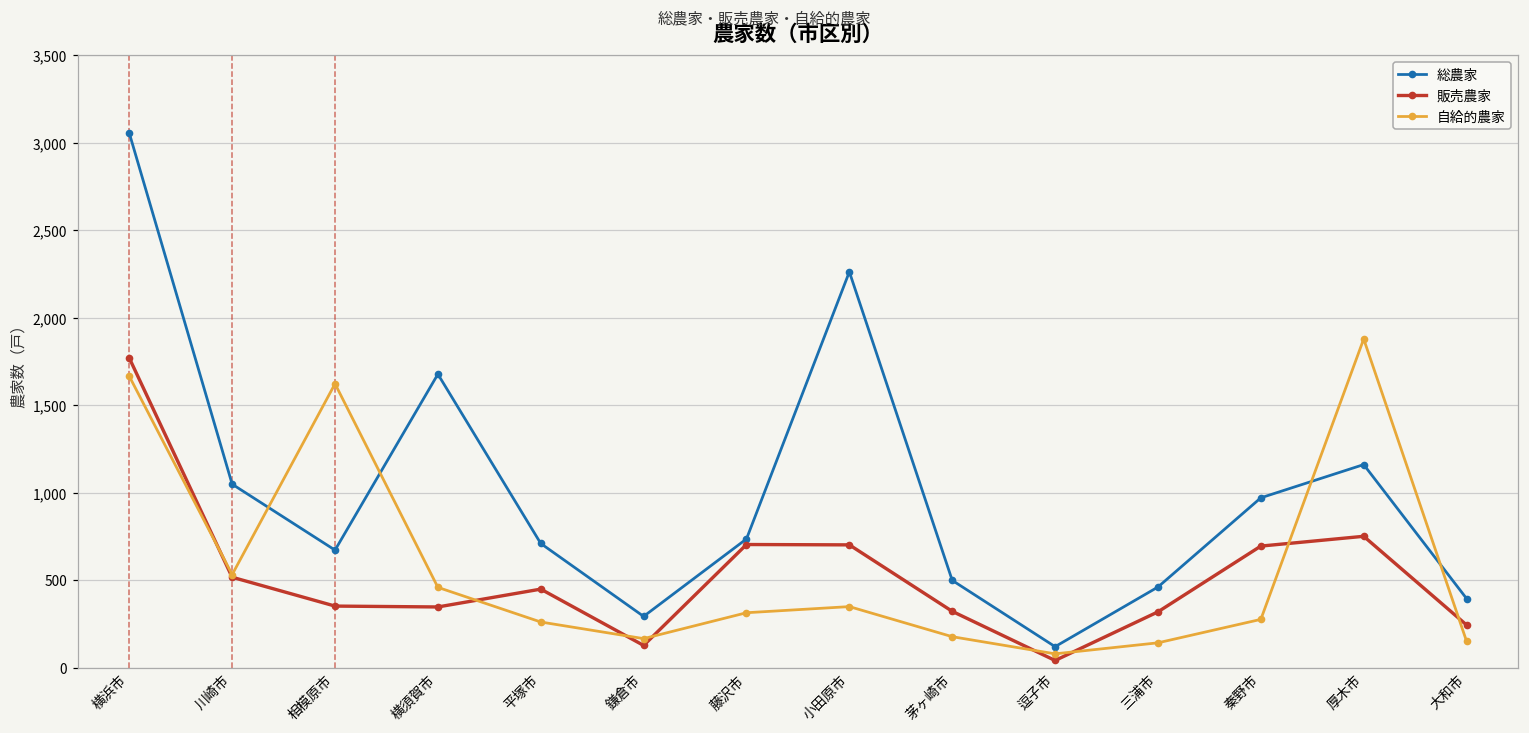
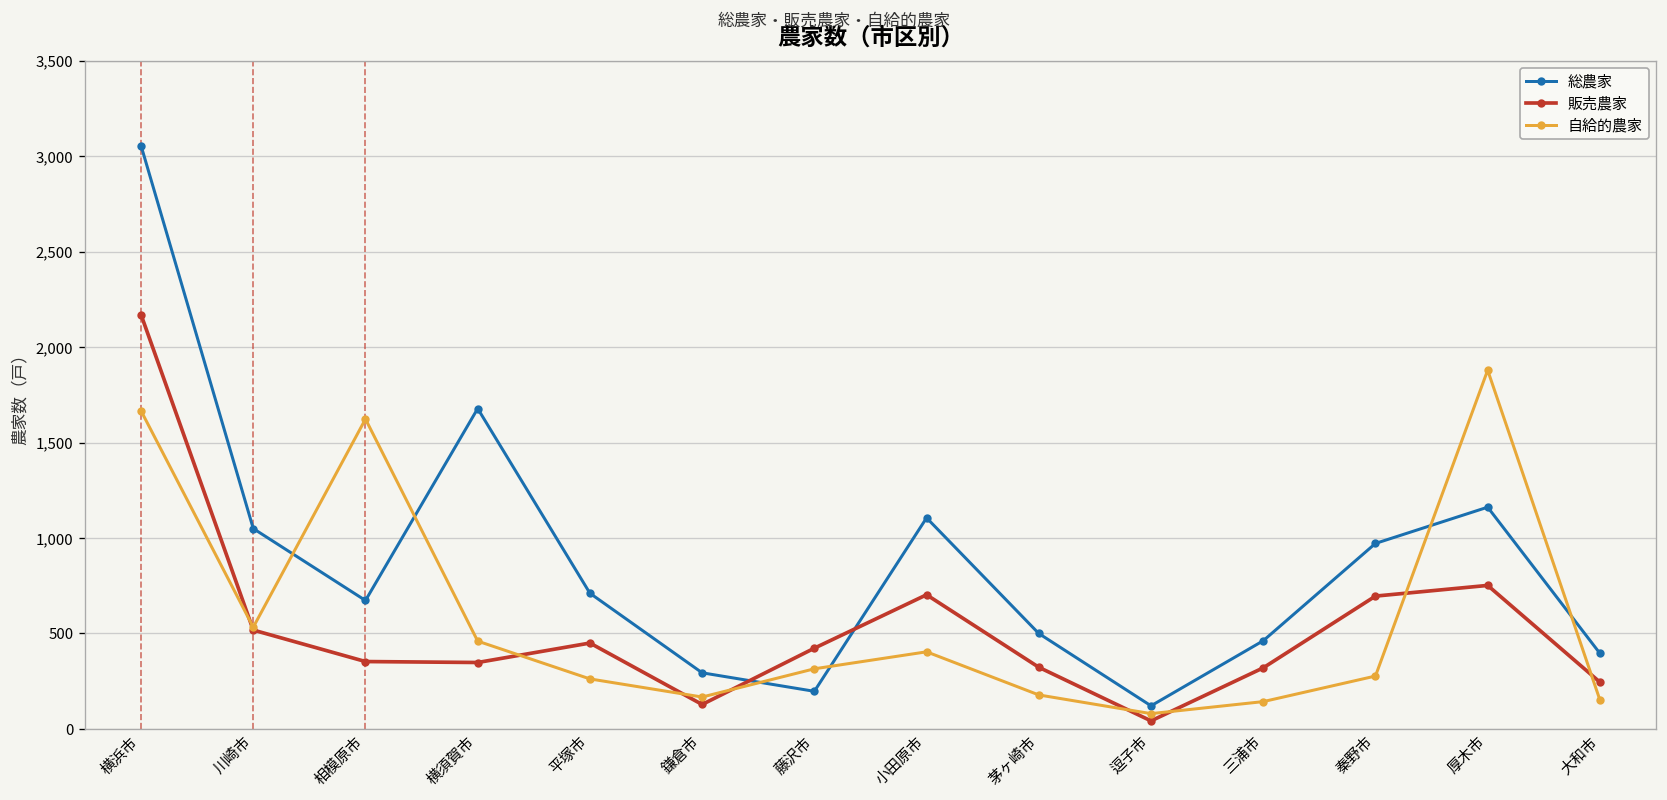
  {
    "総農家": {
      "横浜市": "3,060",
      "川崎市": "1,050",
      "相模原市": "670",
      "横須賀市": "1,680",
      "平塚市": "710",
      "鎌倉市": "290",
-     "藤沢市": "740",
-     "小田原市": "2,260",
+     "藤沢市": "200",
+     "小田原市": "1,110",
      "茅ヶ崎市": "500",
      "逗子市": "120",
      "三浦市": "460",
      "秦野市": "970",
      "厚木市": "1,160",
      "大和市": "400"
    },
    "販売農家": {
-     "横浜市": "1,770",
+     "横浜市": "2,170",
      "相模原市": "350",
      "横須賀市": "350",
      "平塚市": "450",
      "鎌倉市": "130",
-     "藤沢市": "700",
+     "藤沢市": "420",
      "小田原市": "700",
      "茅ヶ崎市": "320",
      "逗子市": "40",
      "三浦市": "320",
      "秦野市": "700",
      "厚木市": "750",
      "大和市": "240"
    },
    "自給的農家": {
      "横浜市": "1,670",
      "相模原市": "1,620",
      "横須賀市": "460",
      "平塚市": "260",
      "鎌倉市": "170",
      "藤沢市": "310",
-     "小田原市": "350",
+     "小田原市": "400",
      "茅ヶ崎市": "180",
      "逗子市": "80",
      "三浦市": "140",
      "秦野市": "280",
      "厚木市": "1,880",
      "大和市": "150"
    }
  }
